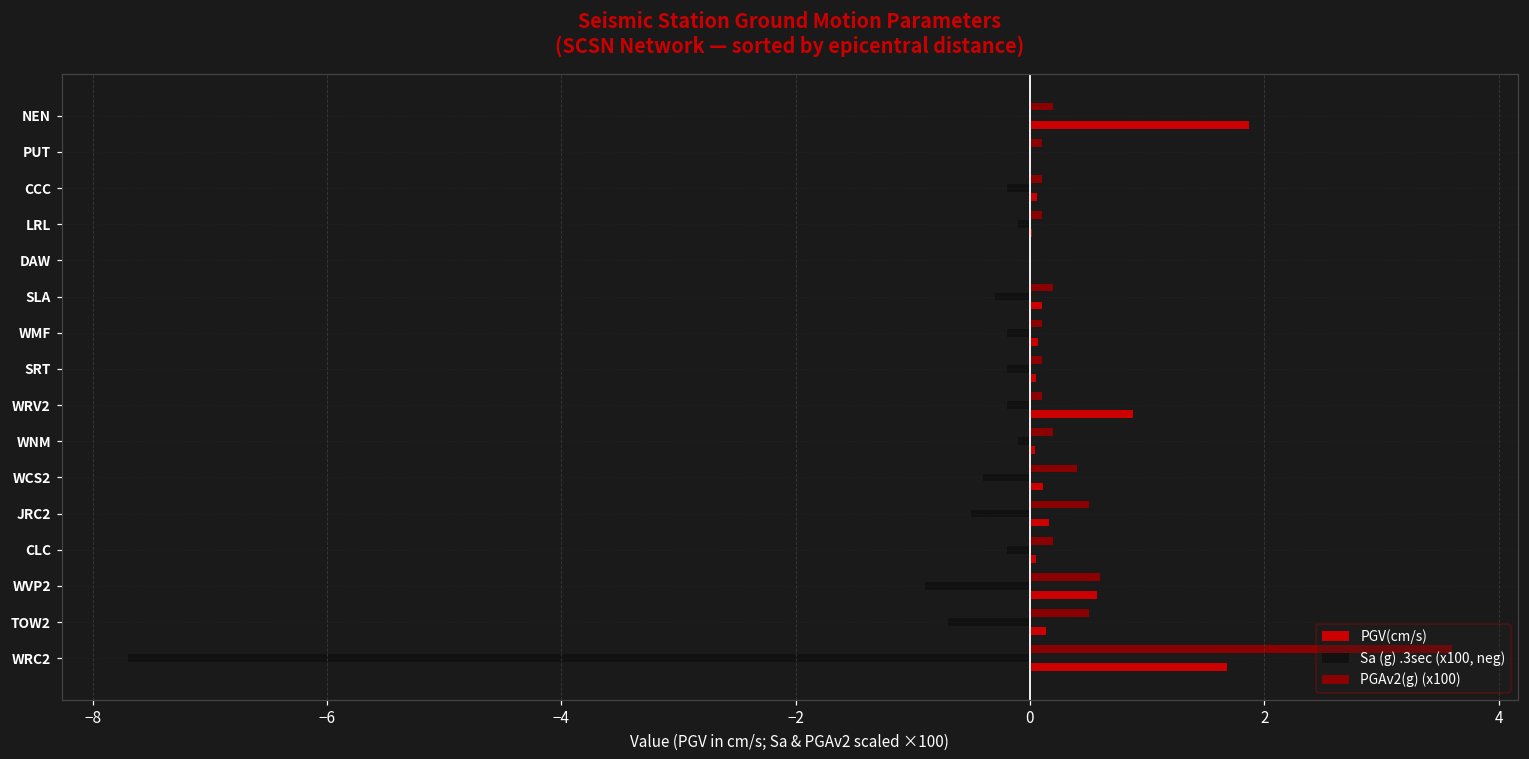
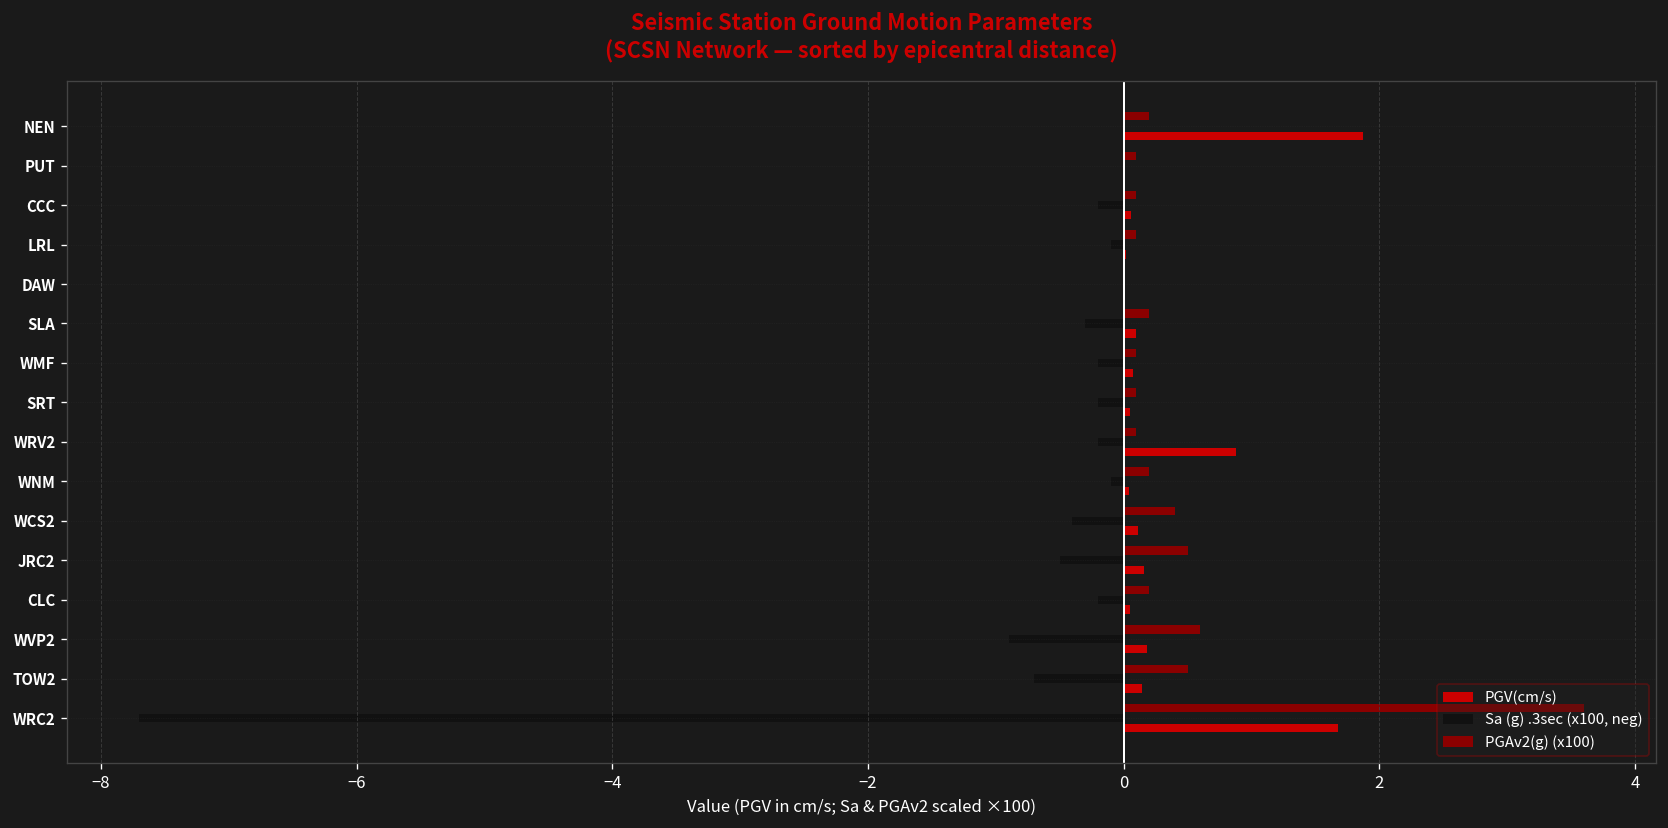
  {
    "PGV(cm/s)": {
      "NEN": 1.87,
      "CCC": 0.06,
      "SLA": 0.10,
      "WMF": 0.07,
      "SRT": 0.05,
      "WRV2": 0.88,
      "WNM": 0.04,
      "WCS2": 0.11,
      "JRC2": 0.16,
      "CLC": 0.05,
-     "WVP2": 0.57,
+     "WVP2": 0.18,
      "TOW2": 0.14,
      "WRC2": 1.68
    },
    "Sa (g) .3sec (x100, neg)": {
      "NEN": 0.00,
      "PUT": 0.00,
      "CCC": -0.20,
      "LRL": -0.10,
      "DAW": 0.00,
      "SLA": -0.30,
      "WMF": -0.20,
      "SRT": -0.20,
      "WRV2": -0.20,
      "WNM": -0.10,
      "WCS2": -0.40,
      "JRC2": -0.50,
      "CLC": -0.20,
      "WVP2": -0.90,
      "TOW2": -0.70,
      "WRC2": -7.70
    },
    "PGAv2(g) (x100)": {
      "NEN": 0.20,
      "PUT": 0.10,
      "CCC": 0.10,
      "LRL": 0.10,
      "DAW": 0.00,
      "SLA": 0.20,
      "WMF": 0.10,
      "SRT": 0.10,
      "WRV2": 0.10,
      "WNM": 0.20,
      "WCS2": 0.40,
      "JRC2": 0.50,
      "CLC": 0.20,
      "WVP2": 0.60,
      "TOW2": 0.50
    }
  }
